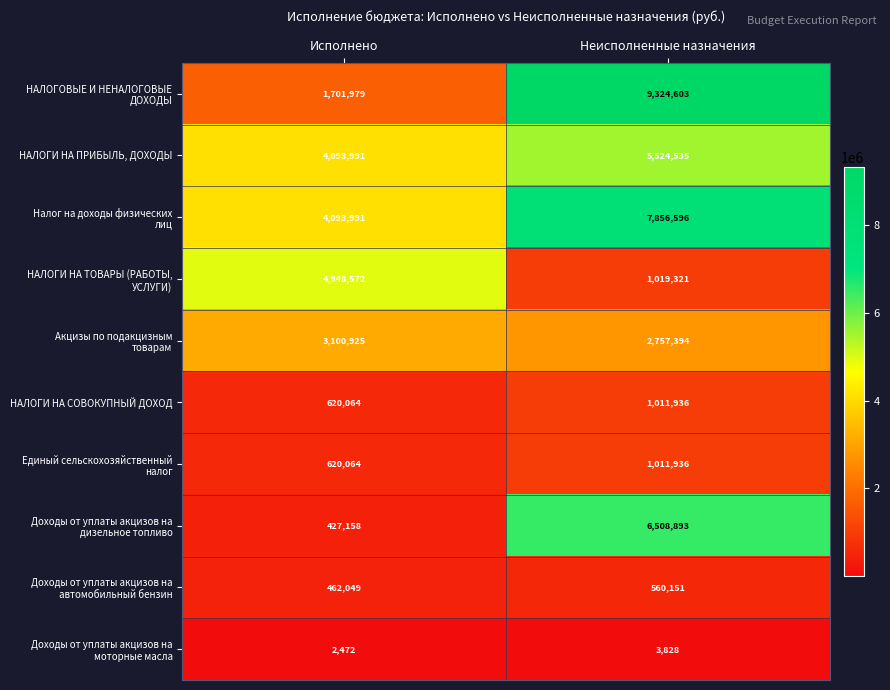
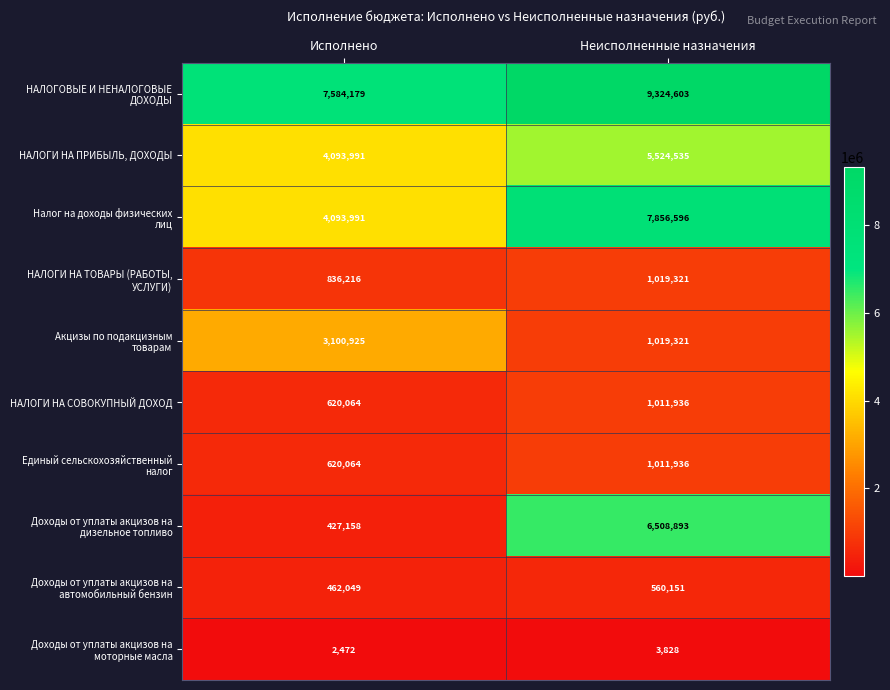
  {
    "НАЛОГОВЫЕ И НЕНАЛОГОВЫЕ ДОХОДЫ": {
-     "Исполнено": "1,701,979",
+     "Исполнено": "7,584,179",
      "Неисполненные назначения": "9,324,603"
    },
    "НАЛОГИ НА ПРИБЫЛЬ, ДОХОДЫ": {
      "Исполнено": "4,093,991",
      "Неисполненные назначения": "5,524,535"
    },
    "Налог на доходы физических лиц": {
      "Исполнено": "4,093,991",
      "Неисполненные назначения": "7,856,596"
    },
    "НАЛОГИ НА ТОВАРЫ (РАБОТЫ, УСЛУГИ)": {
-     "Исполнено": "4,948,572",
+     "Исполнено": "836,216",
      "Неисполненные назначения": "1,019,321"
    },
    "Акцизы по подакцизным товарам": {
      "Исполнено": "3,100,925",
-     "Неисполненные назначения": "2,757,394"
+     "Неисполненные назначения": "1,019,321"
    },
    "НАЛОГИ НА СОВОКУПНЫЙ ДОХОД": {
      "Исполнено": "620,064",
      "Неисполненные назначения": "1,011,936"
    },
    "Единый сельскохозяйственный налог": {
      "Исполнено": "620,064",
      "Неисполненные назначения": "1,011,936"
    },
    "Доходы от уплаты акцизов на дизельное топливо": {
      "Исполнено": "427,158",
      "Неисполненные назначения": "6,508,893"
    },
    "Доходы от уплаты акцизов на автомобильный бензин": {
      "Исполнено": "462,049",
      "Неисполненные назначения": "560,151"
    },
    "Доходы от уплаты акцизов на моторные масла": {
      "Исполнено": "2,472",
      "Неисполненные назначения": "3,828"
    }
  }
